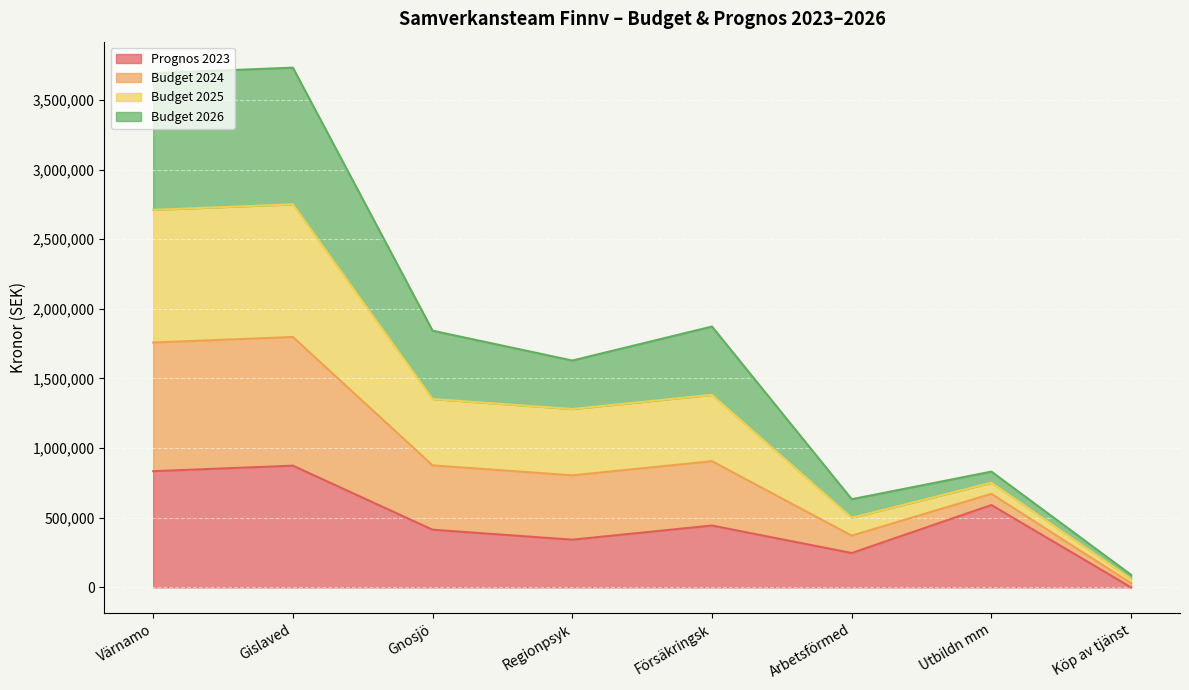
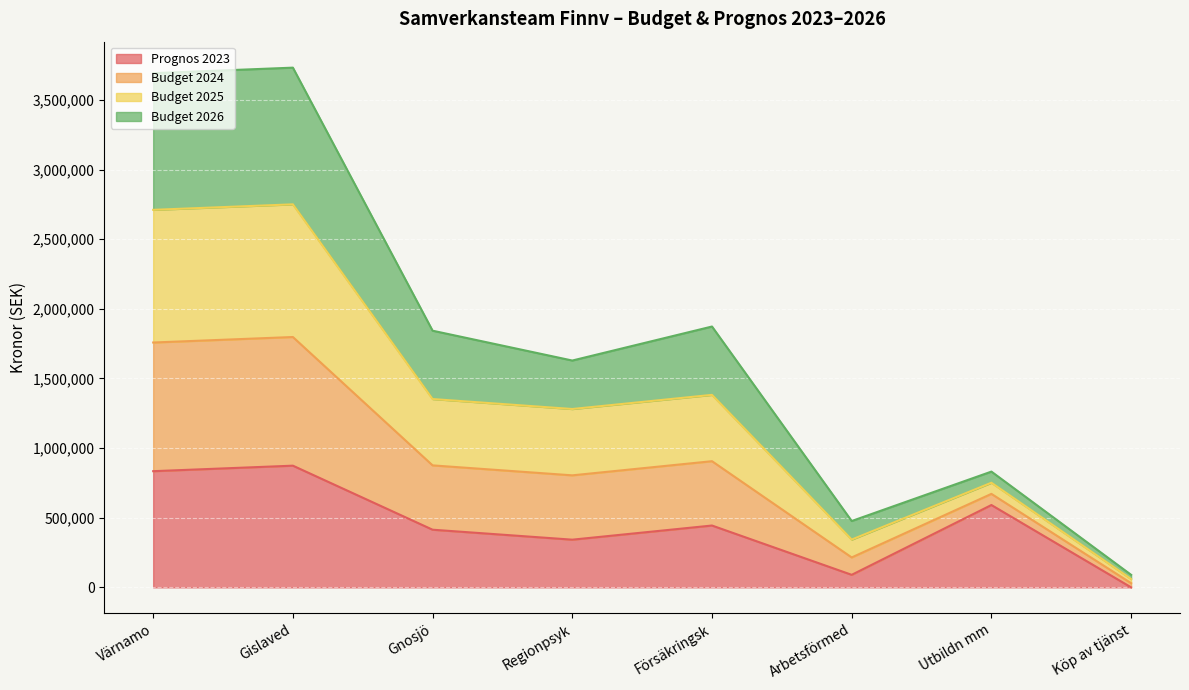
  {
    "Prognos 2023": {
      "Värnamo": "830,000",
      "Gislaved": "870,000",
      "Gnosjö": "410,000",
      "Regionpsyk": "340,000",
      "Försäkringsk": "440,000",
-     "Arbetsförmed": "250,000",
+     "Arbetsförmed": "90,000",
      "Utbildn mm": "590,000",
      "Köp av tjänst": "0"
    },
    "Budget 2026": {
      "Gislaved": "980,000",
      "Gnosjö": "490,000",
      "Regionpsyk": "350,000",
      "Försäkringsk": "490,000",
      "Arbetsförmed": "130,000",
      "Utbildn mm": "80,000",
      "Köp av tjänst": "30,000"
    }
  }
